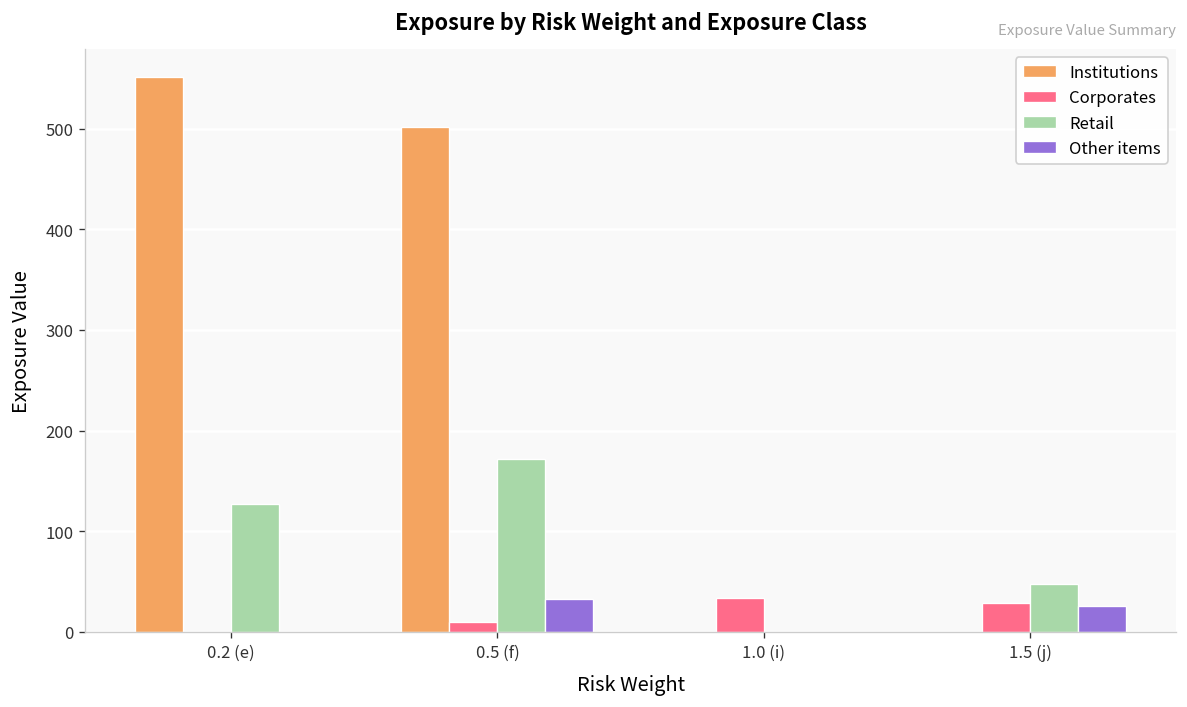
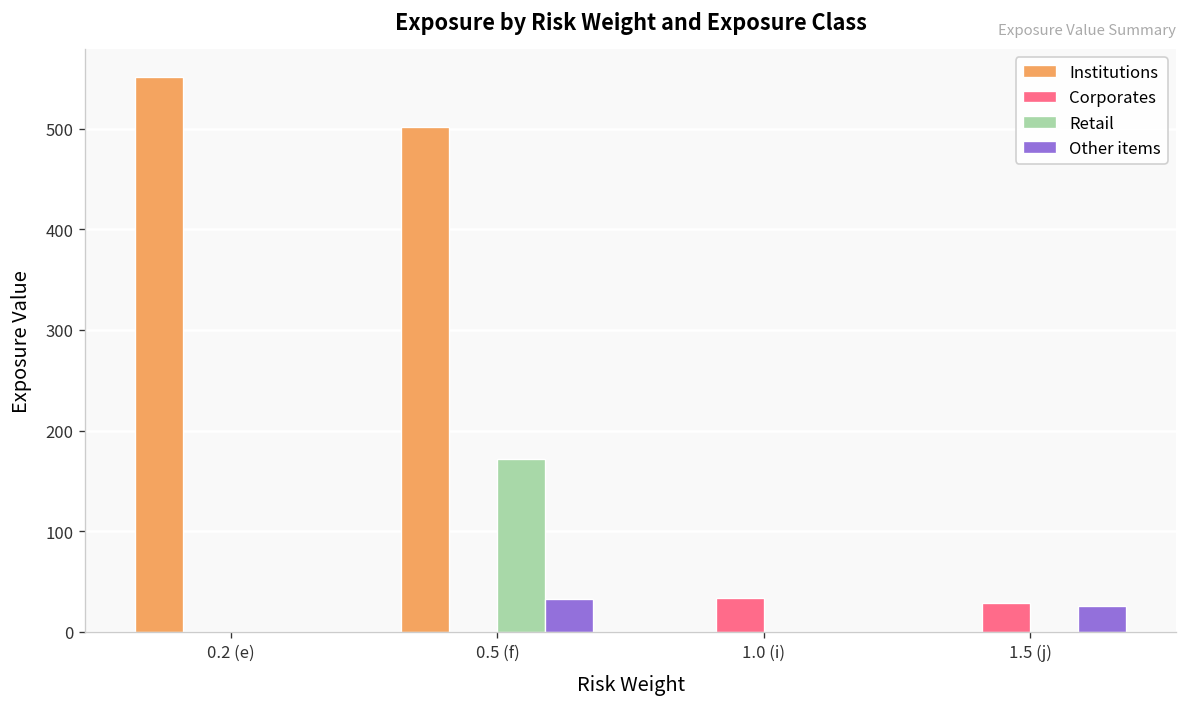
  {
    "Institutions": {
      "0.2 (e)": 550,
      "0.5 (f)": 500,
      "1.0 (i)": 0,
      "1.5 (j)": 0
    },
    "Corporates": {
      "0.2 (e)": 0,
-     "0.5 (f)": 10,
+     "0.5 (f)": 0,
      "1.0 (i)": 30,
      "1.5 (j)": 30
    },
    "Retail": {
-     "0.2 (e)": 130,
+     "0.2 (e)": 0,
      "0.5 (f)": 170,
      "1.0 (i)": 0,
-     "1.5 (j)": 50
+     "1.5 (j)": 0
    },
    "Other items": {
      "0.2 (e)": 0,
      "0.5 (f)": 30,
      "1.0 (i)": 0,
      "1.5 (j)": 30
    }
  }
